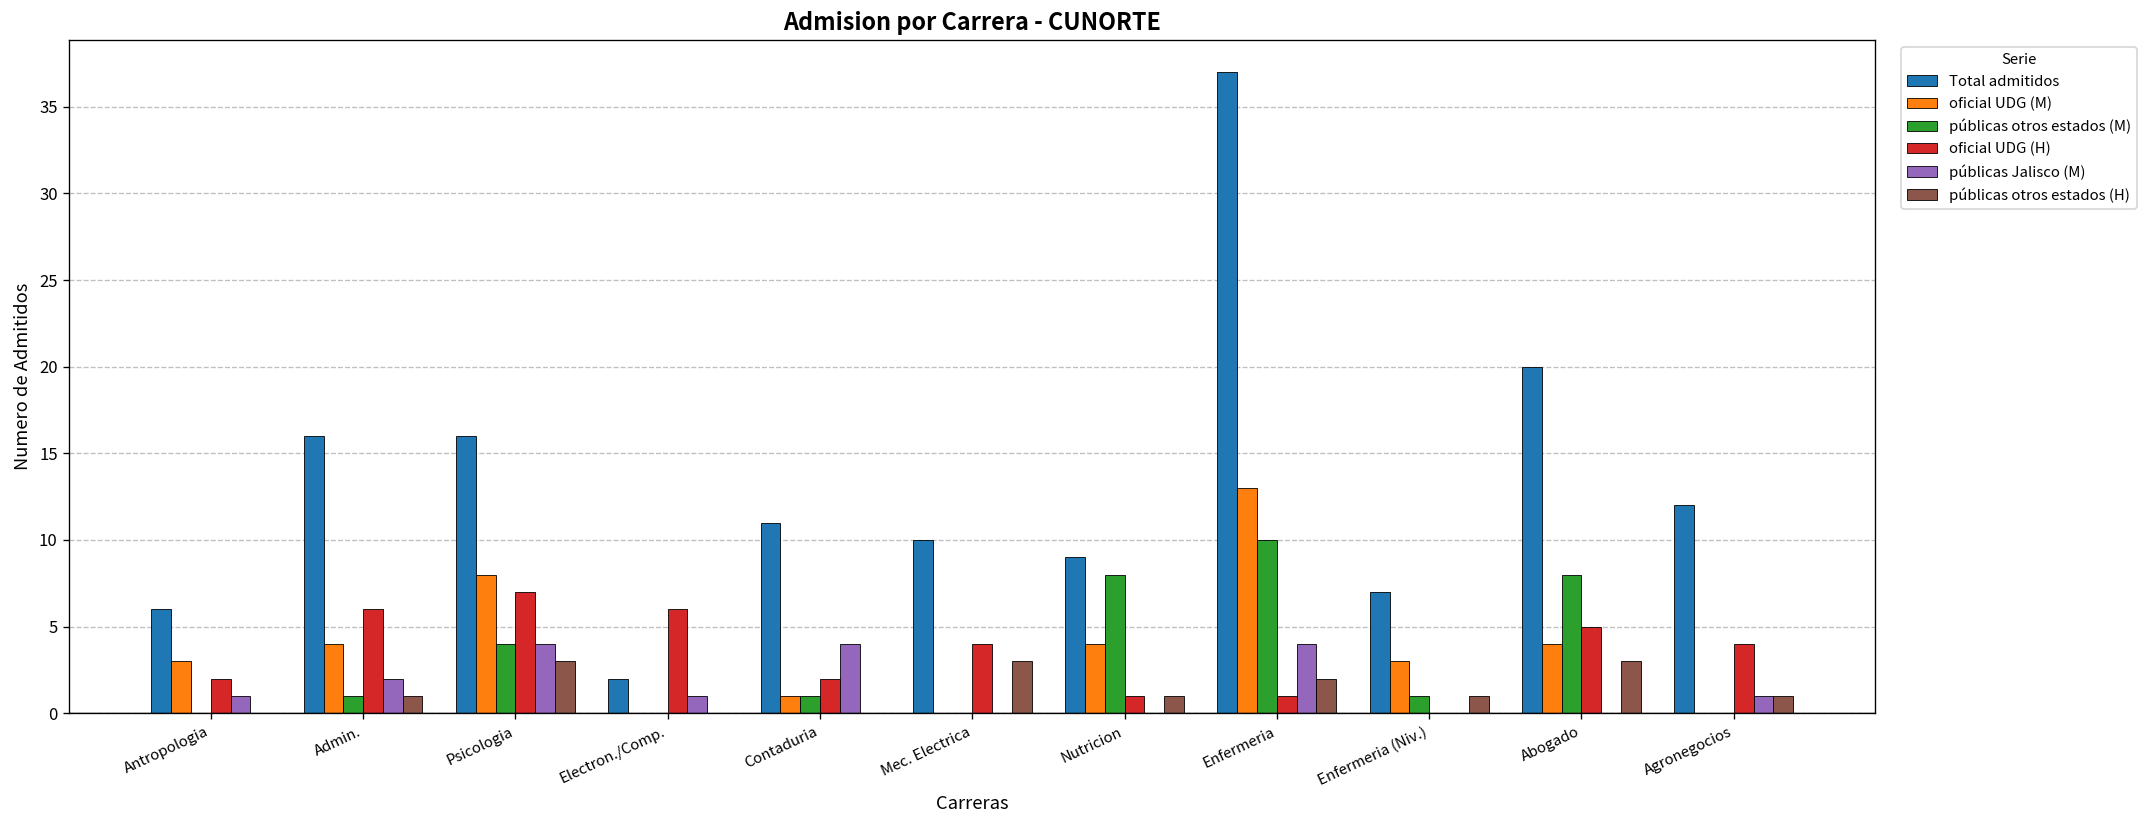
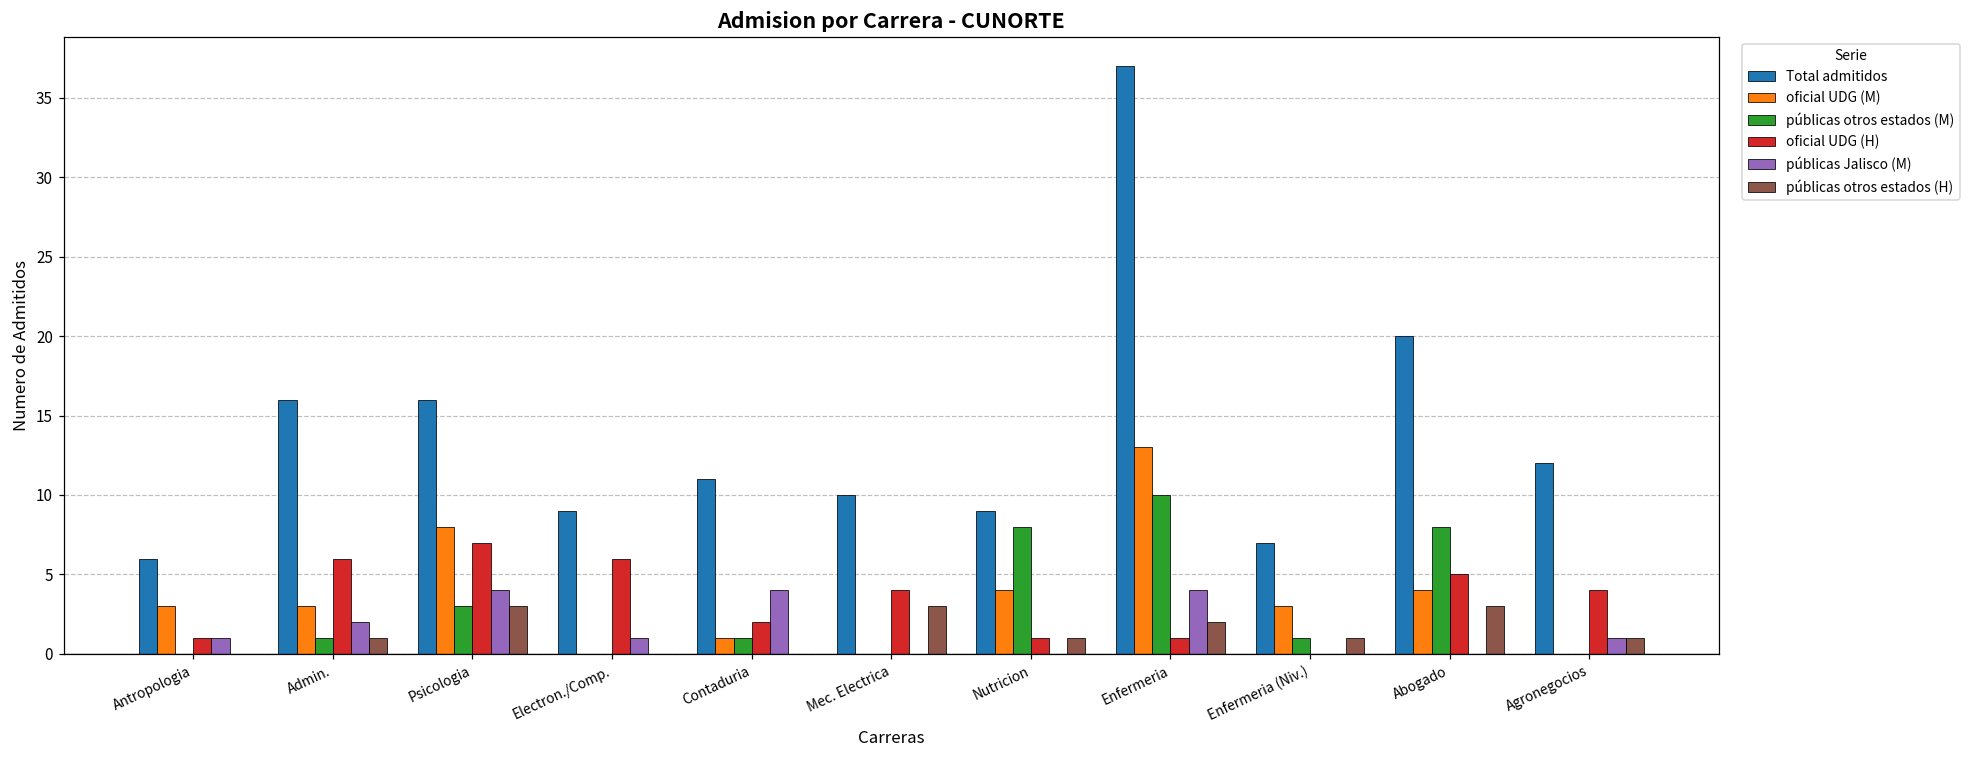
  {
    "Total admitidos": {
      "Antropologia": 6,
      "Admin.": 16,
      "Psicologia": 16,
-     "Electron./Comp.": 2,
+     "Electron./Comp.": 9,
      "Contaduria": 11,
      "Mec. Electrica": 10,
      "Nutricion": 9,
      "Enfermeria": 37,
      "Enfermeria (Niv.)": 7,
      "Abogado": 20,
      "Agronegocios": 12
    },
    "oficial UDG (M)": {
      "Antropologia": 3,
-     "Admin.": 4,
+     "Admin.": 3,
      "Psicologia": 8,
      "Electron./Comp.": 0,
      "Contaduria": 1,
      "Mec. Electrica": 0,
      "Nutricion": 4,
      "Enfermeria": 13,
      "Enfermeria (Niv.)": 3,
      "Abogado": 4,
      "Agronegocios": 0
    },
    "públicas otros estados (M)": {
      "Antropologia": 0,
      "Admin.": 1,
-     "Psicologia": 4,
+     "Psicologia": 3,
      "Electron./Comp.": 0,
      "Contaduria": 1,
      "Mec. Electrica": 0,
      "Nutricion": 8,
      "Enfermeria": 10,
      "Enfermeria (Niv.)": 1,
      "Abogado": 8,
      "Agronegocios": 0
    },
    "oficial UDG (H)": {
-     "Antropologia": 2,
+     "Antropologia": 1,
      "Admin.": 6,
      "Psicologia": 7,
      "Electron./Comp.": 6,
      "Contaduria": 2,
      "Mec. Electrica": 4,
      "Nutricion": 1,
      "Enfermeria": 1,
      "Enfermeria (Niv.)": 0,
      "Abogado": 5,
      "Agronegocios": 4
    },
    "públicas Jalisco (M)": {
      "Antropologia": 1,
      "Admin.": 2,
      "Psicologia": 4,
      "Electron./Comp.": 1,
      "Contaduria": 4,
      "Mec. Electrica": 0,
      "Nutricion": 0,
      "Enfermeria": 4,
      "Enfermeria (Niv.)": 0,
      "Abogado": 0,
      "Agronegocios": 1
    },
    "públicas otros estados (H)": {
      "Antropologia": 0,
      "Admin.": 1,
      "Psicologia": 3,
      "Electron./Comp.": 0,
      "Contaduria": 0,
      "Mec. Electrica": 3,
      "Nutricion": 1,
      "Enfermeria": 2,
      "Enfermeria (Niv.)": 1,
      "Abogado": 3,
      "Agronegocios": 1
    }
  }
